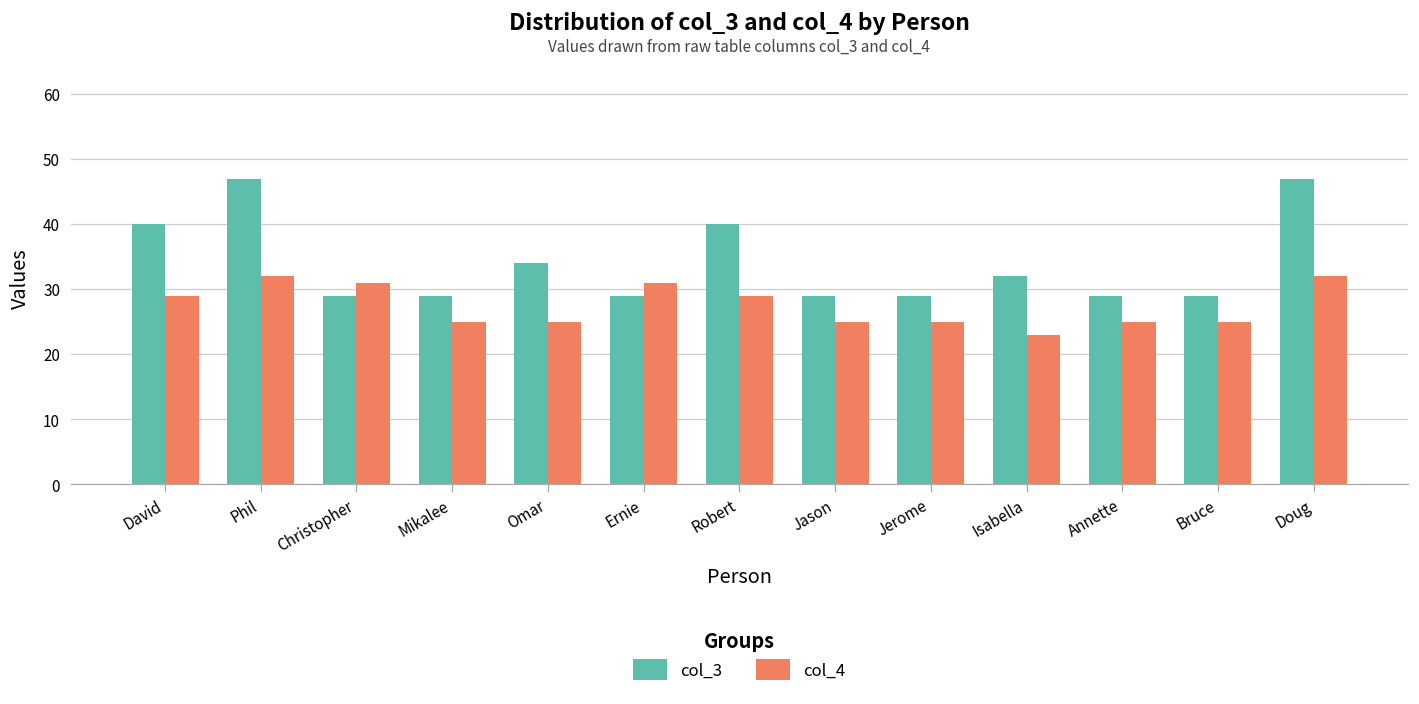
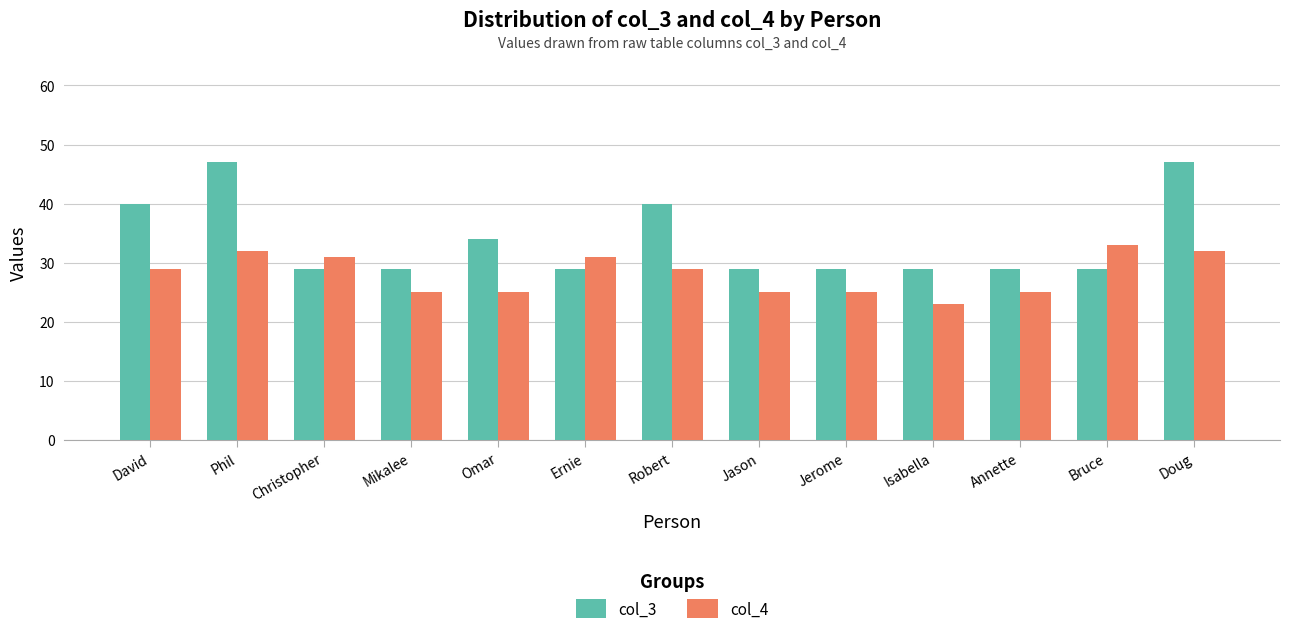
  {
    "col_3": {
      "David": 40,
      "Phil": 47,
      "Christopher": 29,
      "Mikalee": 29,
      "Omar": 34,
      "Ernie": 29,
      "Robert": 40,
      "Jason": 29,
      "Jerome": 29,
-     "Isabella": 32,
+     "Isabella": 29,
      "Annette": 29,
      "Bruce": 29,
      "Doug": 47
    },
    "col_4": {
      "David": 29,
      "Phil": 32,
      "Christopher": 31,
      "Mikalee": 25,
      "Omar": 25,
      "Ernie": 31,
      "Robert": 29,
      "Jason": 25,
      "Jerome": 25,
      "Isabella": 23,
      "Annette": 25,
-     "Bruce": 25,
+     "Bruce": 33,
      "Doug": 32
    }
  }
